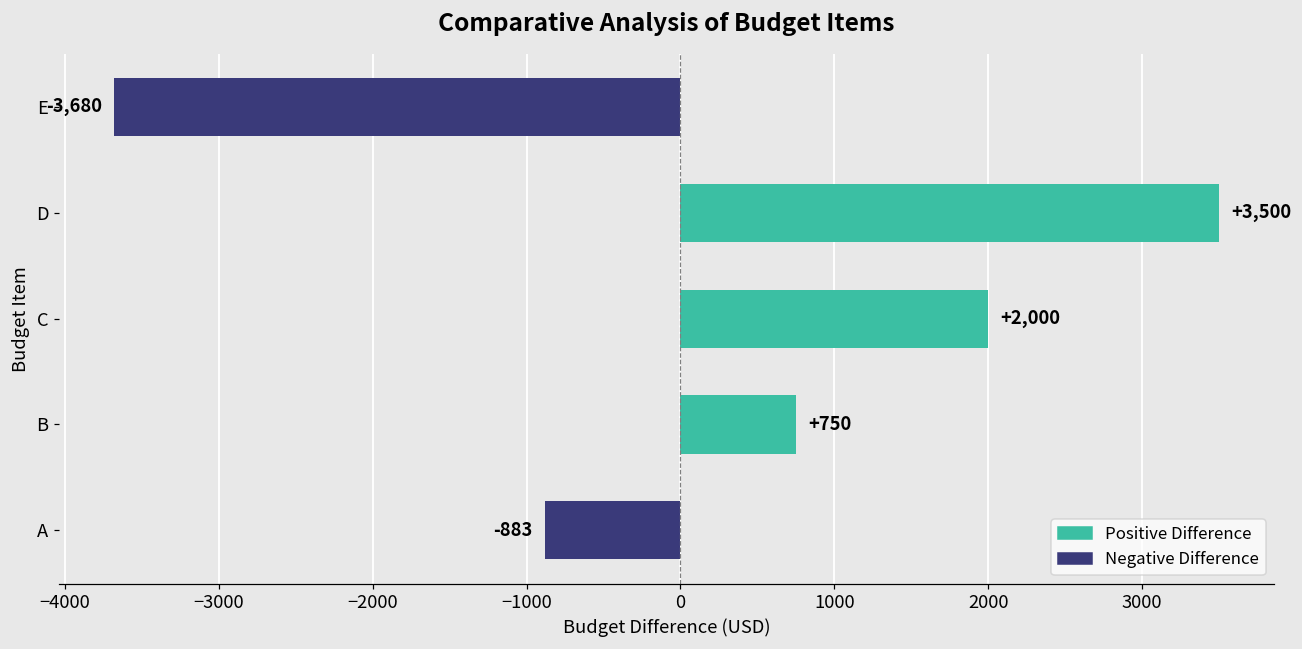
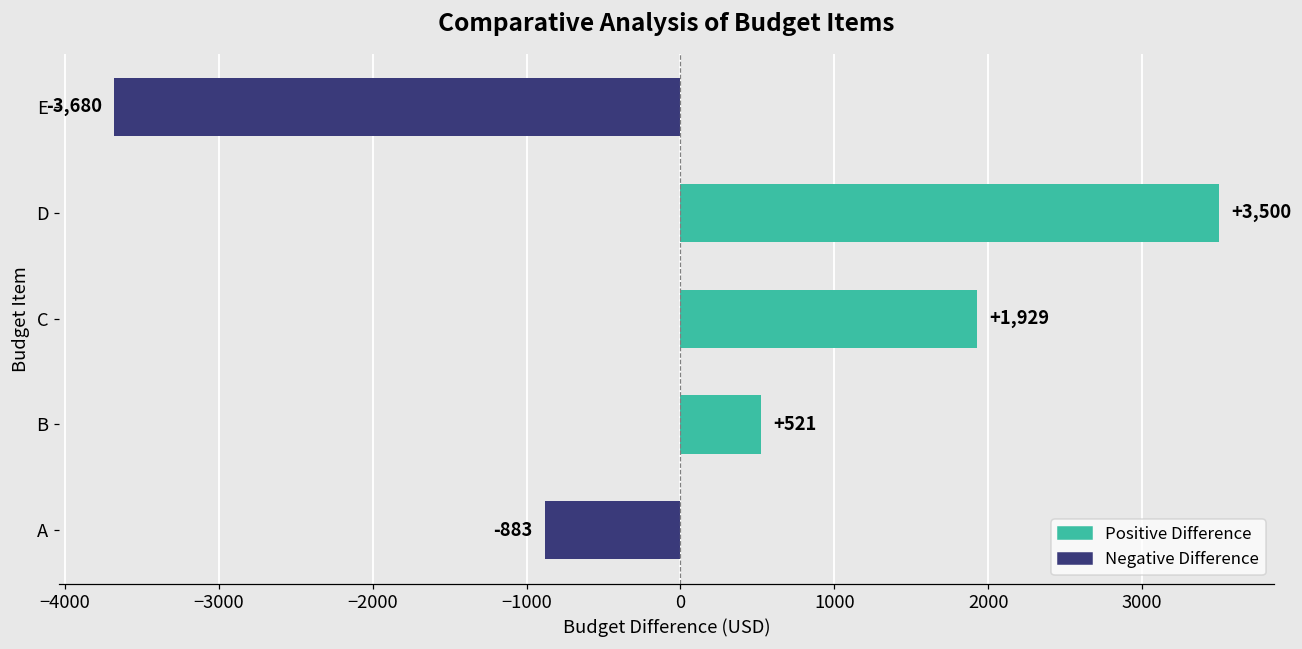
  {
    "E": "-3,680",
    "D": "+3,500",
-   "C": "+2,000",
-   "B": "+750",
+   "C": "+1,929",
+   "B": "+521",
    "A": "-883"
  }
